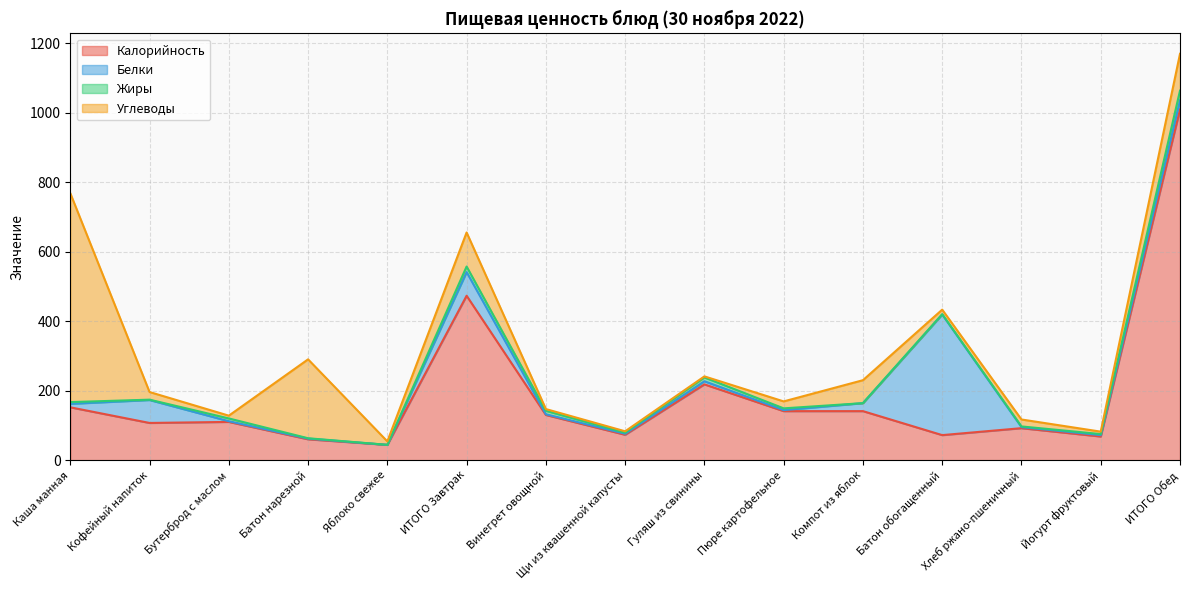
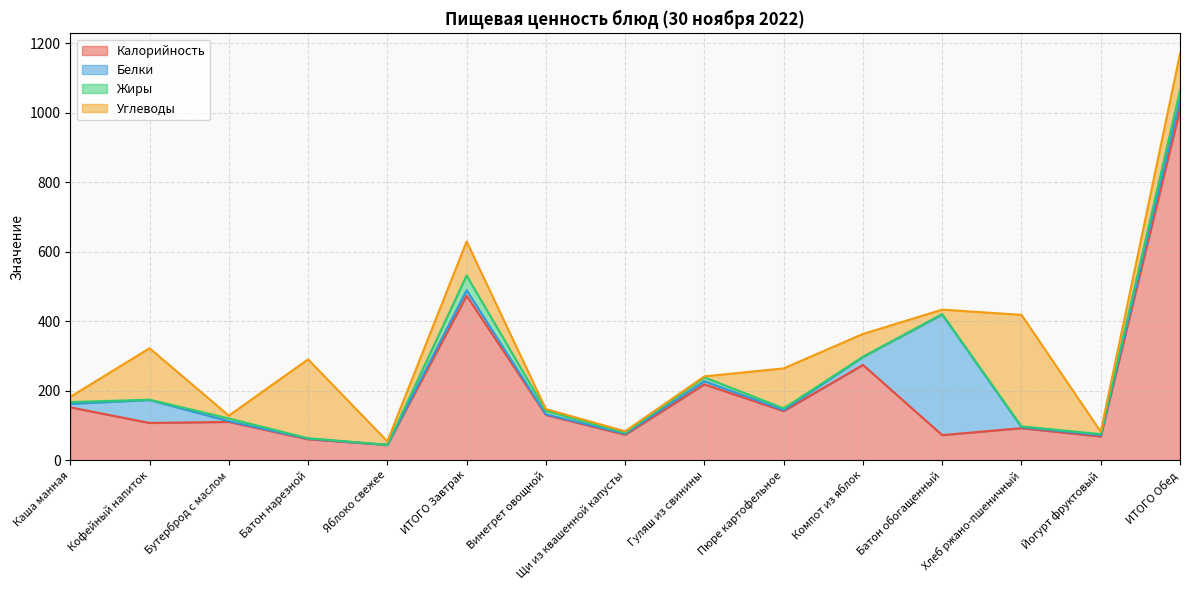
  {
    "Калорийность": {
      "Каша манная": 150,
      "Кофейный напиток": 110,
      "ИТОГО Завтрак": 470,
      "Гуляш из свинины": 220,
-     "Компот из яблок": 140,
+     "Компот из яблок": 270,
      "Батон обогащенный": 70,
      "ИТОГО Обед": 1010
    },
    "Белки": {
-     "ИТОГО Завтрак": 70,
+     "ИТОГО Завтрак": 20,
      "Гуляш из свинины": 10,
      "ИТОГО Обед": 30
    },
    "Жиры": {
      "Бутерброд с маслом": 10,
-     "ИТОГО Завтрак": 20,
+     "ИТОГО Завтрак": 40,
      "ИТОГО Обед": 30
    },
    "Углеводы": {
-     "Каша манная": 600,
-     "Кофейный напиток": 20,
+     "Каша манная": 20,
+     "Кофейный напиток": 150,
      "Бутерброд с маслом": 10,
      "Батон нарезной": 230,
      "Яблоко свежее": 10,
      "ИТОГО Завтрак": 100,
-     "Пюре картофельное": 20,
+     "Пюре картофельное": 120,
      "Компот из яблок": 70,
      "Батон обогащенный": 10,
-     "Хлеб ржано-пшеничный": 20,
+     "Хлеб ржано-пшеничный": 320,
      "ИТОГО Обед": 110
    }
  }
